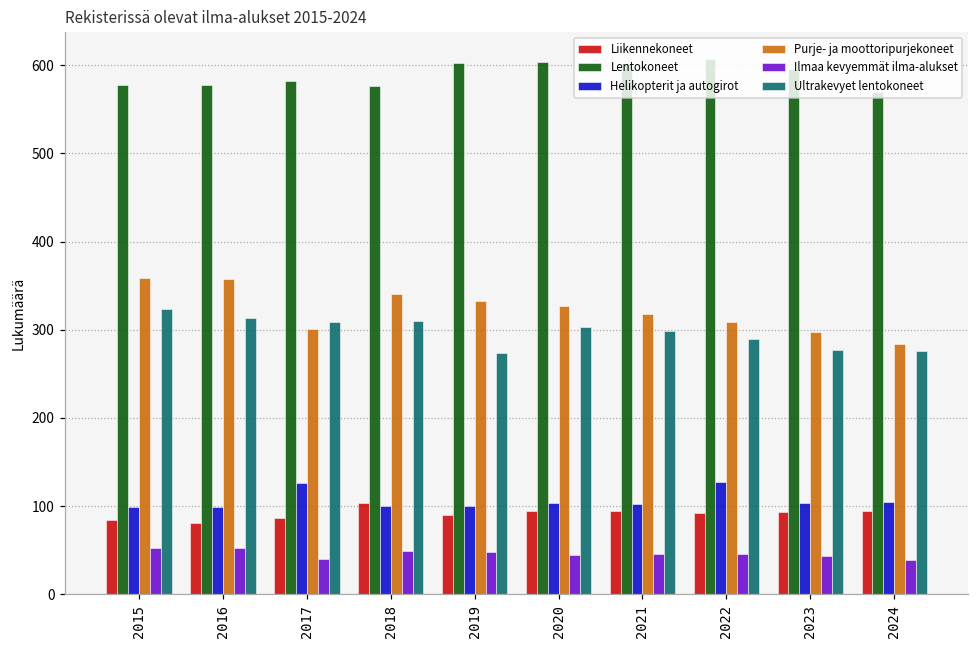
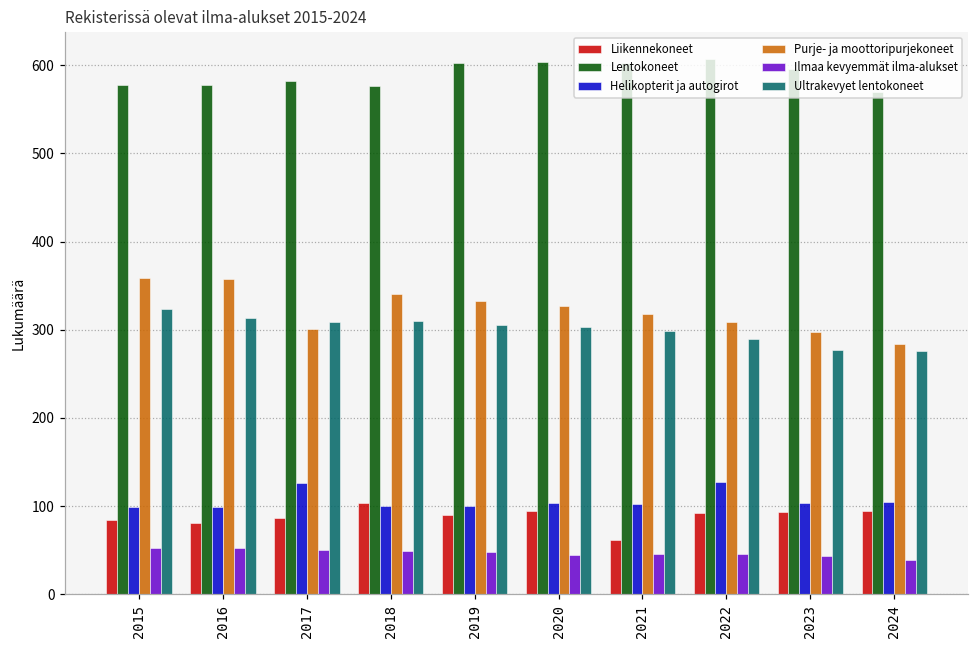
  {
    "Liikennekoneet": {
      "2015": 80,
      "2016": 80,
      "2017": 90,
      "2018": 100,
      "2019": 90,
      "2020": 90,
-     "2021": 90,
+     "2021": 60,
      "2022": 90,
      "2023": 90,
      "2024": 90
    },
    "Lentokoneet": {
      "2015": 580,
      "2016": 580,
      "2017": 580,
      "2018": 580,
      "2019": 600,
      "2020": 600
    },
    "Helikopterit ja autogirot": {
      "2015": 100,
      "2016": 100,
      "2017": 130,
      "2018": 100,
      "2019": 100,
      "2020": 100,
      "2021": 100,
      "2022": 130,
      "2023": 100,
      "2024": 110
    },
    "Purje- ja moottoripurjekoneet": {
      "2015": 360,
      "2016": 360,
      "2017": 300,
      "2018": 340,
      "2019": 330,
      "2020": 330,
      "2021": 320,
      "2022": 310,
      "2023": 300,
      "2024": 280
    },
    "Ilmaa kevyemmät ilma-alukset": {
      "2015": 50,
      "2016": 50,
-     "2017": 40,
+     "2017": 50,
      "2018": 50,
      "2019": 50,
      "2020": 50,
      "2021": 50,
      "2022": 50,
      "2023": 40,
      "2024": 40
    },
    "Ultrakevyet lentokoneet": {
      "2015": 320,
      "2016": 310,
      "2017": 310,
      "2018": 310,
-     "2019": 270,
+     "2019": 310,
      "2020": 300,
      "2021": 300,
      "2022": 290,
      "2023": 280,
      "2024": 280
    }
  }
